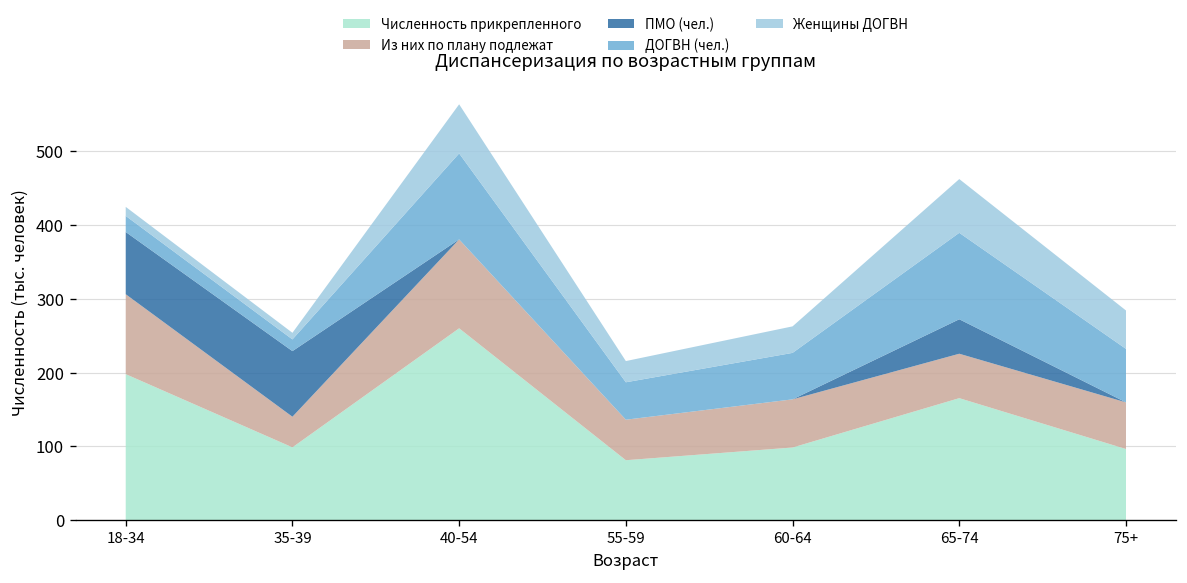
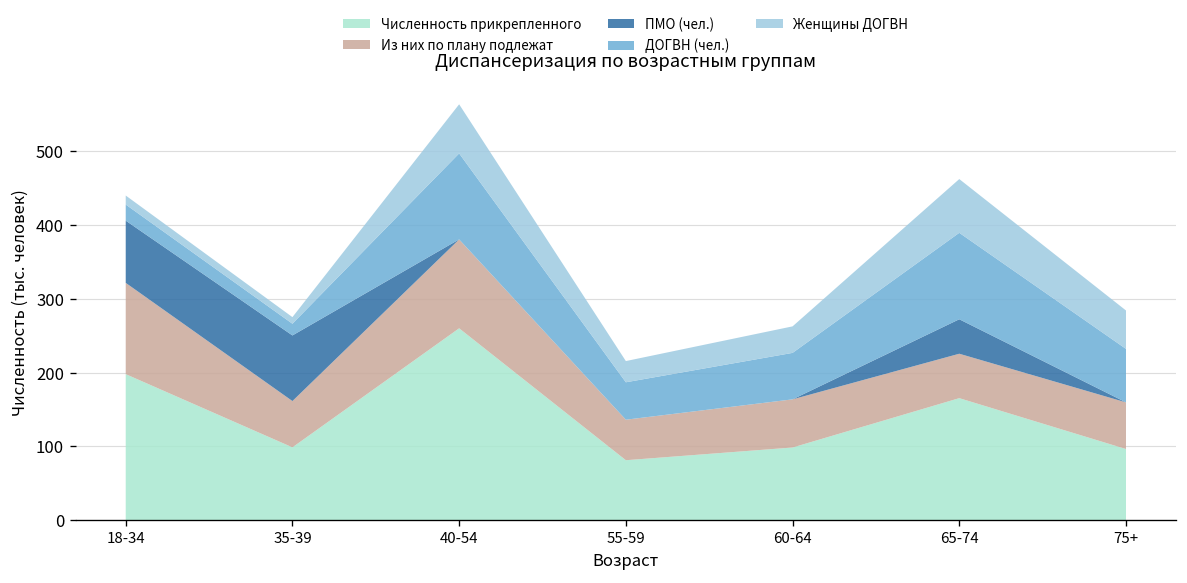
  {
    "Из них по плану подлежат": {
-     "18-34": 110,
-     "35-39": 40,
+     "18-34": 120,
+     "35-39": 60,
      "65-74": 60
    },
    "ПМО (чел.)": {
      "18-34": 80,
      "35-39": 90,
      "65-74": 50
    }
  }
